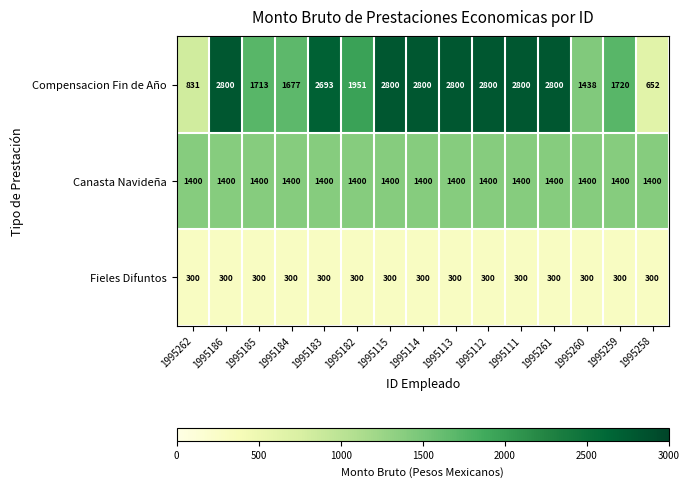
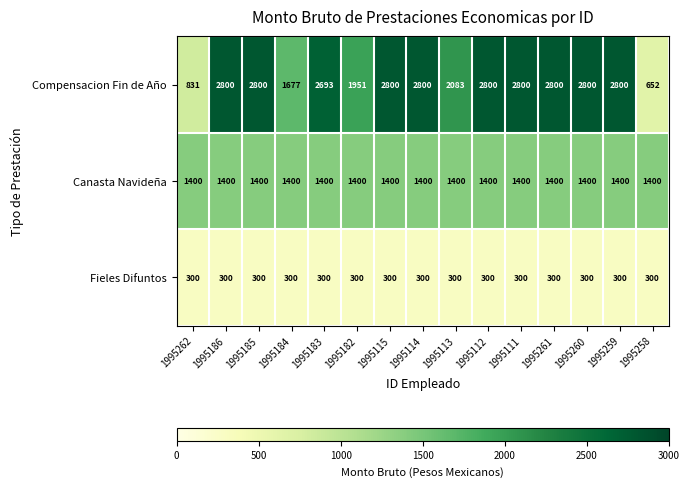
  {
    "Compensacion Fin de Año": {
      "1995262": 831,
      "1995186": 2800,
-     "1995185": 1713,
+     "1995185": 2800,
      "1995184": 1677,
      "1995183": 2693,
      "1995182": 1951,
      "1995115": 2800,
      "1995114": 2800,
-     "1995113": 2800,
+     "1995113": 2083,
      "1995112": 2800,
      "1995111": 2800,
      "1995261": 2800,
-     "1995260": 1438,
-     "1995259": 1720,
+     "1995260": 2800,
+     "1995259": 2800,
      "1995258": 652
    },
    "Canasta Navideña": {
      "1995262": 1400,
      "1995186": 1400,
      "1995185": 1400,
      "1995184": 1400,
      "1995183": 1400,
      "1995182": 1400,
      "1995115": 1400,
      "1995114": 1400,
      "1995113": 1400,
      "1995112": 1400,
      "1995111": 1400,
      "1995261": 1400,
      "1995260": 1400,
      "1995259": 1400,
      "1995258": 1400
    },
    "Fieles Difuntos": {
      "1995262": 300,
      "1995186": 300,
      "1995185": 300,
      "1995184": 300,
      "1995183": 300,
      "1995182": 300,
      "1995115": 300,
      "1995114": 300,
      "1995113": 300,
      "1995112": 300,
      "1995111": 300,
      "1995261": 300,
      "1995260": 300,
      "1995259": 300,
      "1995258": 300
    }
  }
